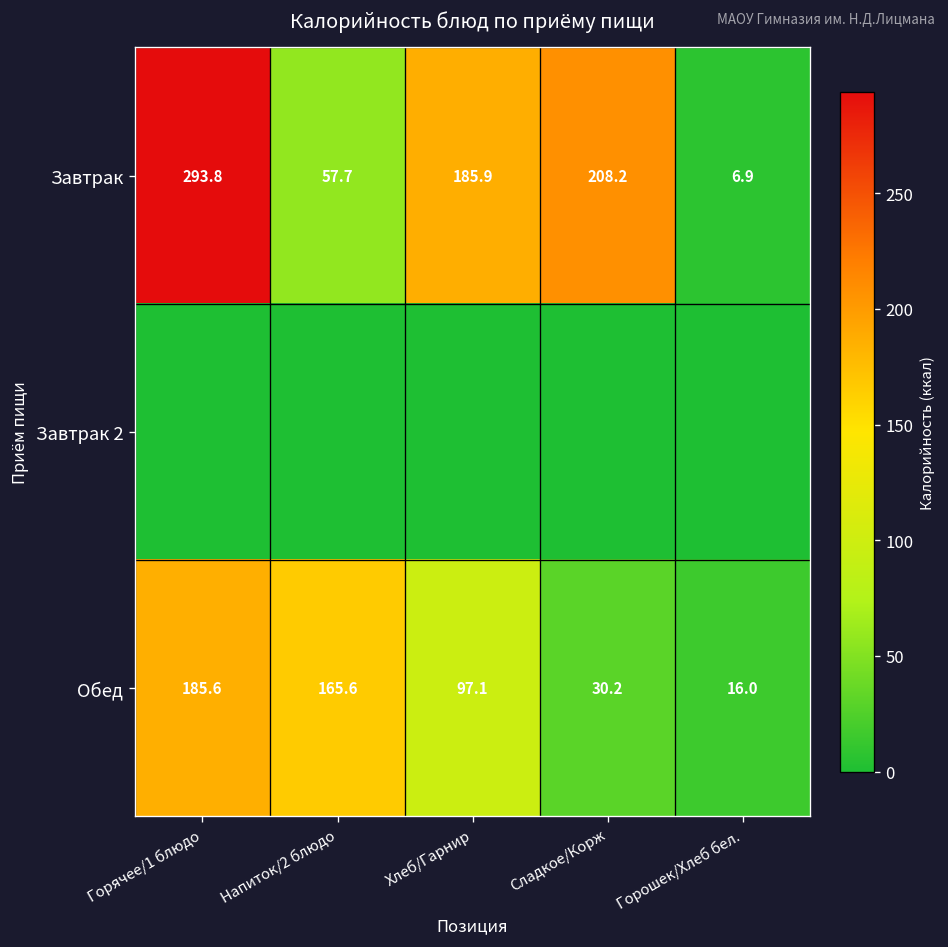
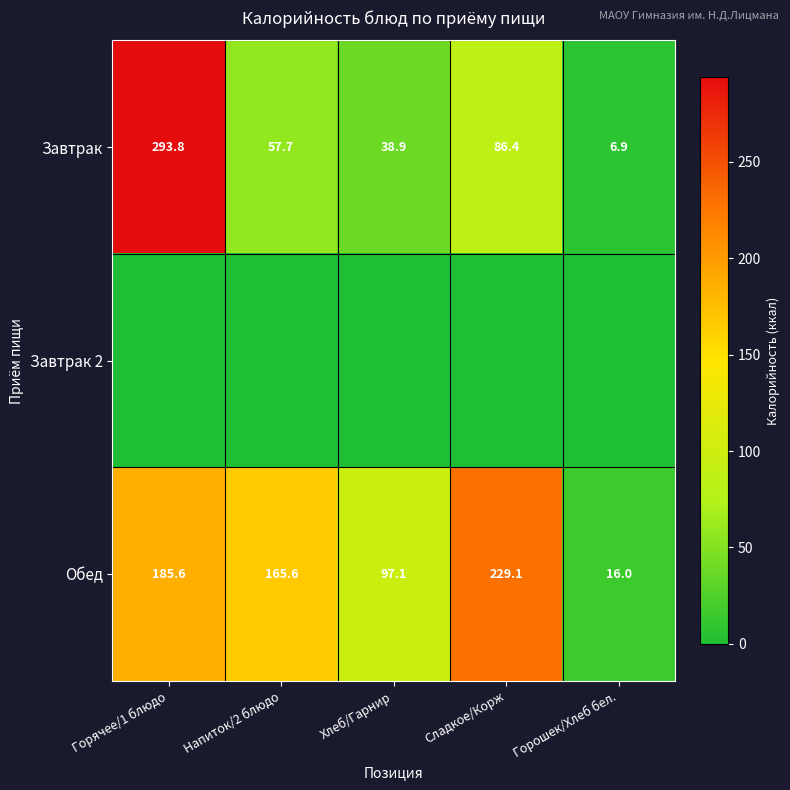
  {
    "Завтрак": {
      "Горячее/1 блюдо": 293.8,
      "Напиток/2 блюдо": 57.7,
-     "Хлеб/Гарнир": 185.9,
-     "Сладкое/Корж": 208.2,
+     "Хлеб/Гарнир": 38.9,
+     "Сладкое/Корж": 86.4,
      "Горошек/Хлеб бел.": 6.9
    },
    "Обед": {
      "Горячее/1 блюдо": 185.6,
      "Напиток/2 блюдо": 165.6,
      "Хлеб/Гарнир": 97.1,
-     "Сладкое/Корж": 30.2,
+     "Сладкое/Корж": 229.1,
      "Горошек/Хлеб бел.": 16.0
    }
  }
